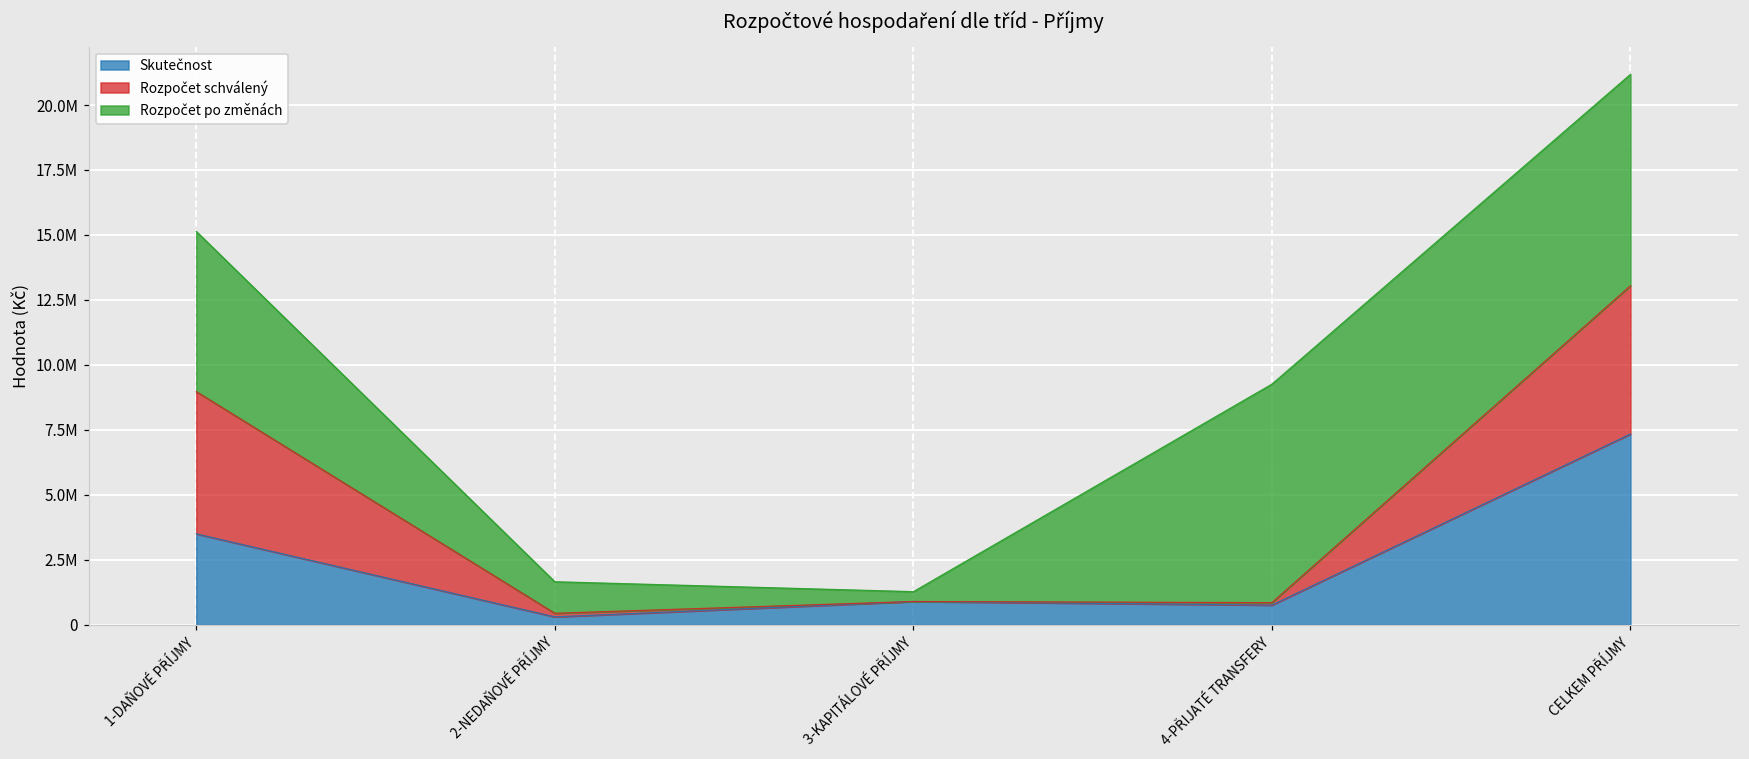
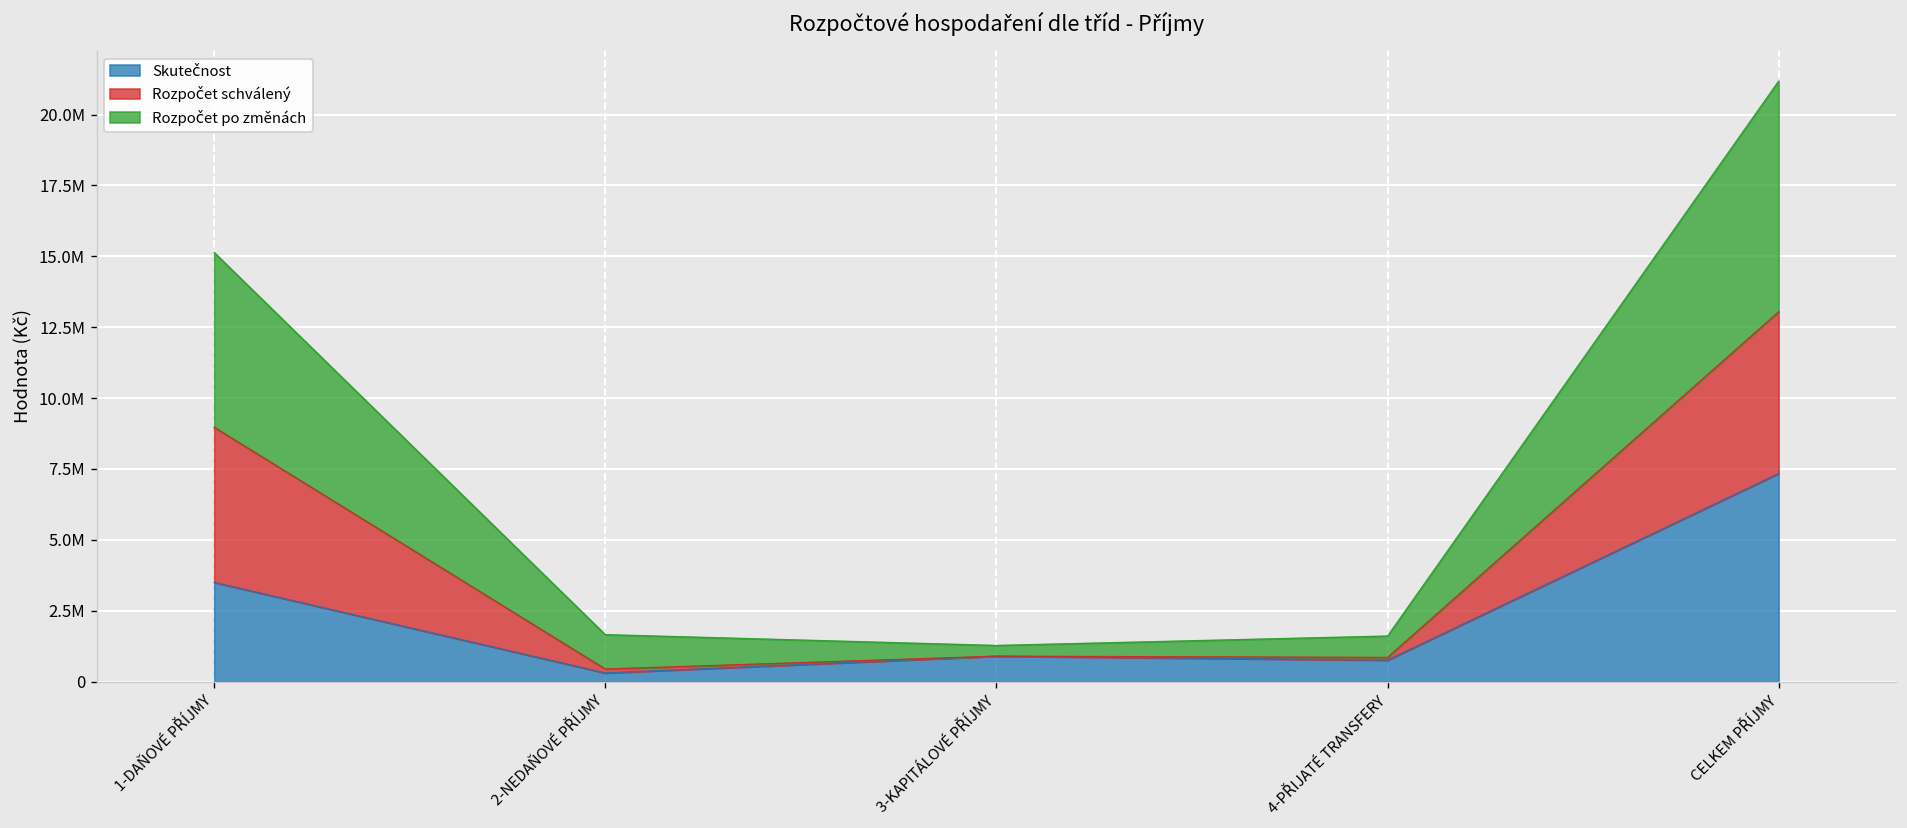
  {
    "Skutečnost": {
      "1-DAŇOVÉ PŘÍJMY": 3500000,
      "2-NEDAŇOVÉ PŘÍJMY": 300000,
      "CELKEM PŘÍJMY": 7300000
    },
    "Rozpočet schválený": {
      "1-DAŇOVÉ PŘÍJMY": 5500000,
      "2-NEDAŇOVÉ PŘÍJMY": 100000,
      "CELKEM PŘÍJMY": 5700000
    },
    "Rozpočet po změnách": {
      "1-DAŇOVÉ PŘÍJMY": 6200000,
      "2-NEDAŇOVÉ PŘÍJMY": 1200000,
      "3-KAPITÁLOVÉ PŘÍJMY": 400000,
-     "4-PŘIJATÉ TRANSFERY": 8400000,
+     "4-PŘIJATÉ TRANSFERY": 800000,
      "CELKEM PŘÍJMY": 8100000
    }
  }
